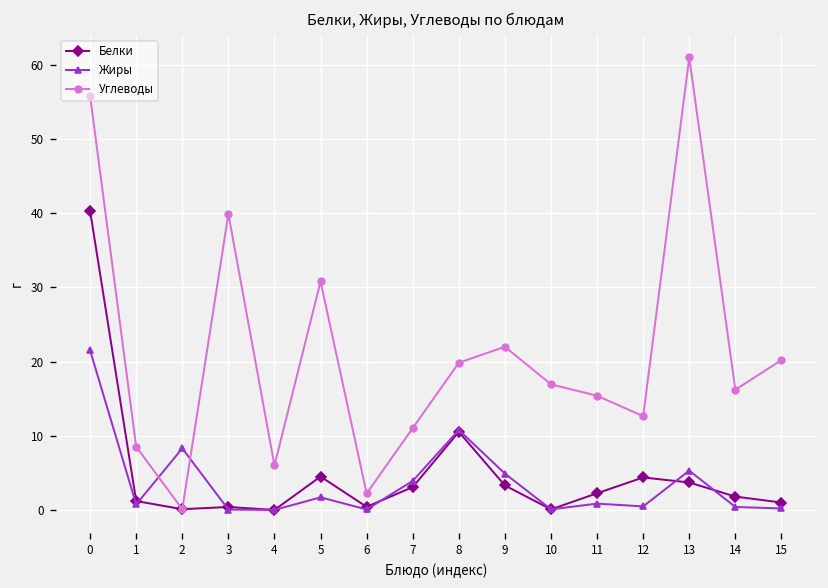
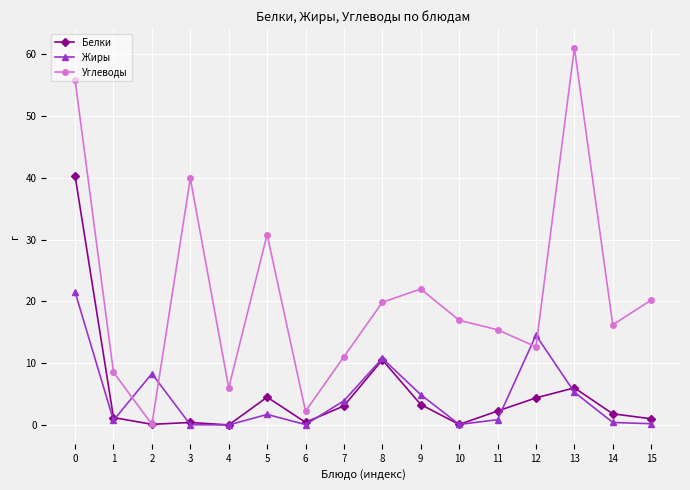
  {
    "Белки": {
      "0": 40,
      "1": 1,
      "5": 5,
      "7": 3,
      "9": 3,
      "11": 2,
      "12": 4,
-     "13": 4,
+     "13": 6,
      "14": 2,
      "15": 1
    },
    "Жиры": {
      "0": 22,
      "1": 1,
      "2": 8,
      "5": 2,
      "7": 4,
      "9": 5,
      "11": 1,
-     "12": 0,
+     "12": 15,
      "13": 5,
      "14": 0,
      "15": 0
    },
    "Углеводы": {
      "1": 9,
      "3": 40,
      "4": 6,
      "5": 31,
      "6": 2,
      "7": 11,
      "8": 20,
      "9": 22,
      "10": 17,
      "11": 15,
      "12": 13,
      "13": 61,
      "14": 16,
      "15": 20
    }
  }
